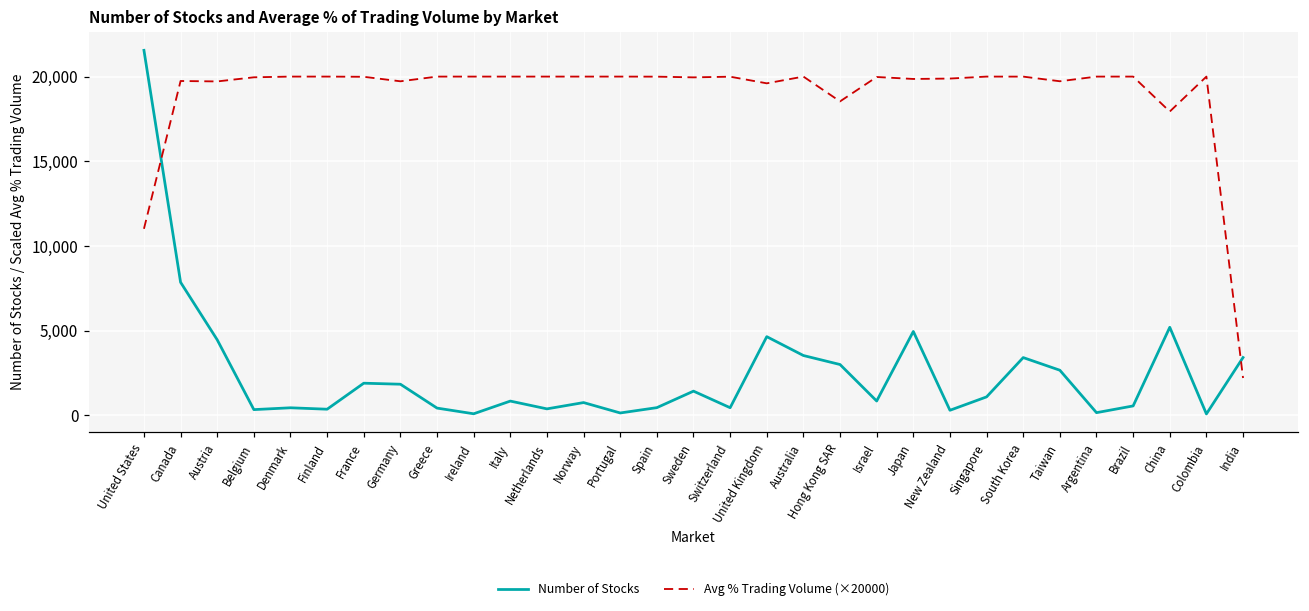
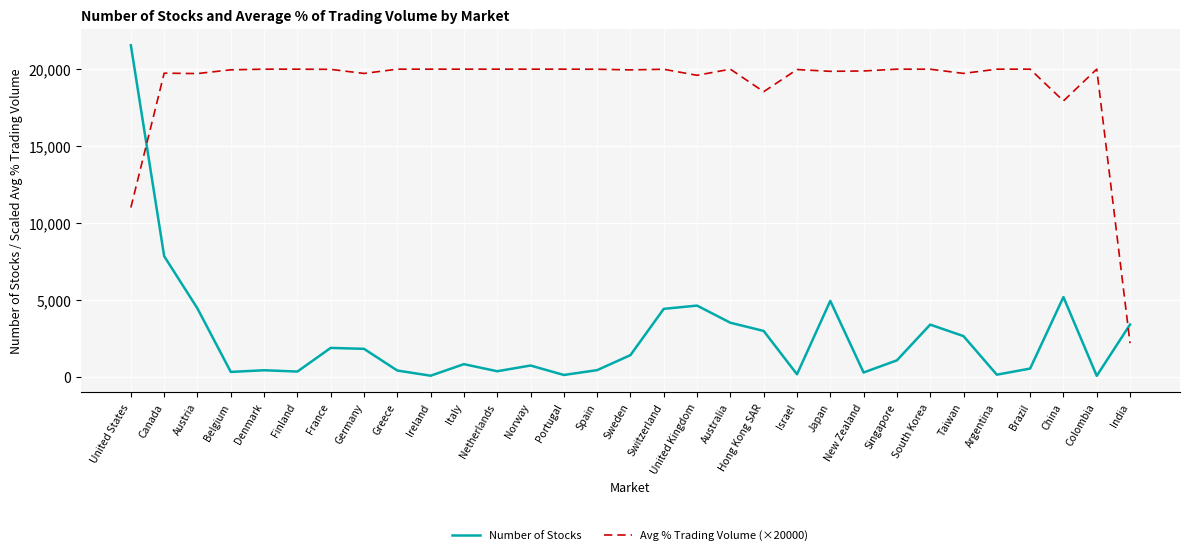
  {
    "Number of Stocks": {
      "United States": "21,600",
      "Canada": "7,900",
      "Austria": "4,500",
      "Belgium": "300",
      "Denmark": "400",
      "Finland": "400",
      "France": "1,900",
      "Germany": "1,800",
      "Greece": "400",
      "Ireland": "100",
      "Italy": "800",
      "Netherlands": "400",
      "Norway": "700",
      "Portugal": "100",
      "Spain": "400",
      "Sweden": "1,400",
-     "Switzerland": "400",
+     "Switzerland": "4,400",
      "United Kingdom": "4,600",
      "Australia": "3,500",
      "Hong Kong SAR": "3,000",
-     "Israel": "800",
+     "Israel": "200",
      "Japan": "4,900",
      "New Zealand": "300",
      "Singapore": "1,100",
      "South Korea": "3,400",
      "Taiwan": "2,700",
      "Argentina": "200",
      "Brazil": "500",
      "China": "5,200",
      "Colombia": "100",
      "India": "3,400"
    },
    "Avg % Trading Volume (×20000)": {
      "United States": "11,000",
      "Canada": "19,700",
      "Austria": "19,700",
      "Belgium": "20,000",
      "Denmark": "20,000",
      "Finland": "20,000",
      "France": "20,000",
      "Germany": "19,700",
      "Greece": "20,000",
      "Ireland": "20,000",
      "Italy": "20,000",
      "Netherlands": "20,000",
      "Norway": "20,000",
      "Portugal": "20,000",
      "Spain": "20,000",
      "Sweden": "20,000",
      "Switzerland": "20,000",
      "United Kingdom": "19,600",
      "Australia": "20,000",
      "Hong Kong SAR": "18,500",
      "Israel": "20,000",
      "Japan": "19,900",
      "New Zealand": "19,900",
      "Singapore": "20,000",
      "South Korea": "20,000",
      "Taiwan": "19,700",
      "Argentina": "20,000",
      "Brazil": "20,000",
      "China": "17,900",
      "Colombia": "20,000",
      "India": "2,200"
    }
  }
